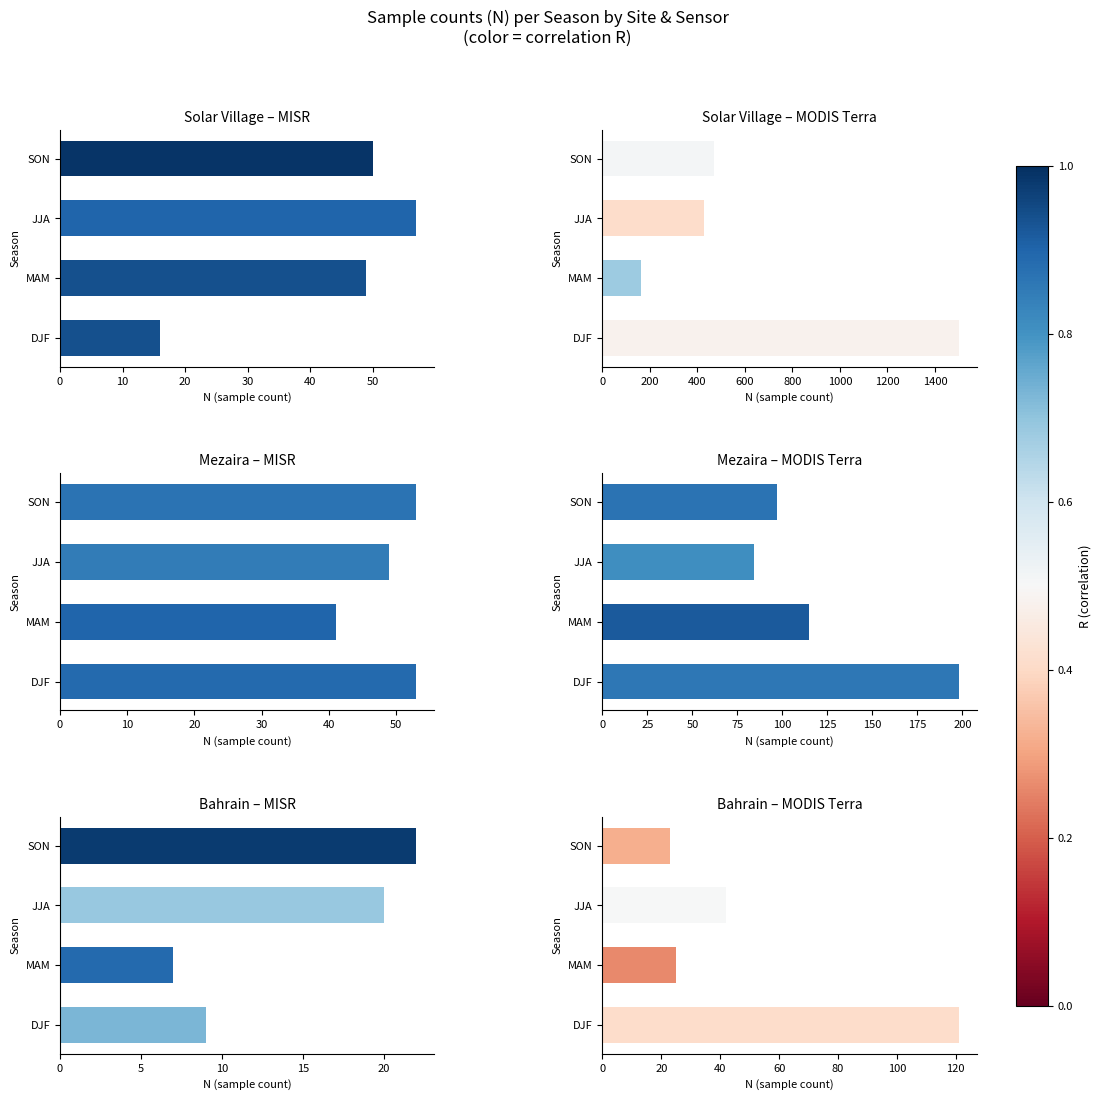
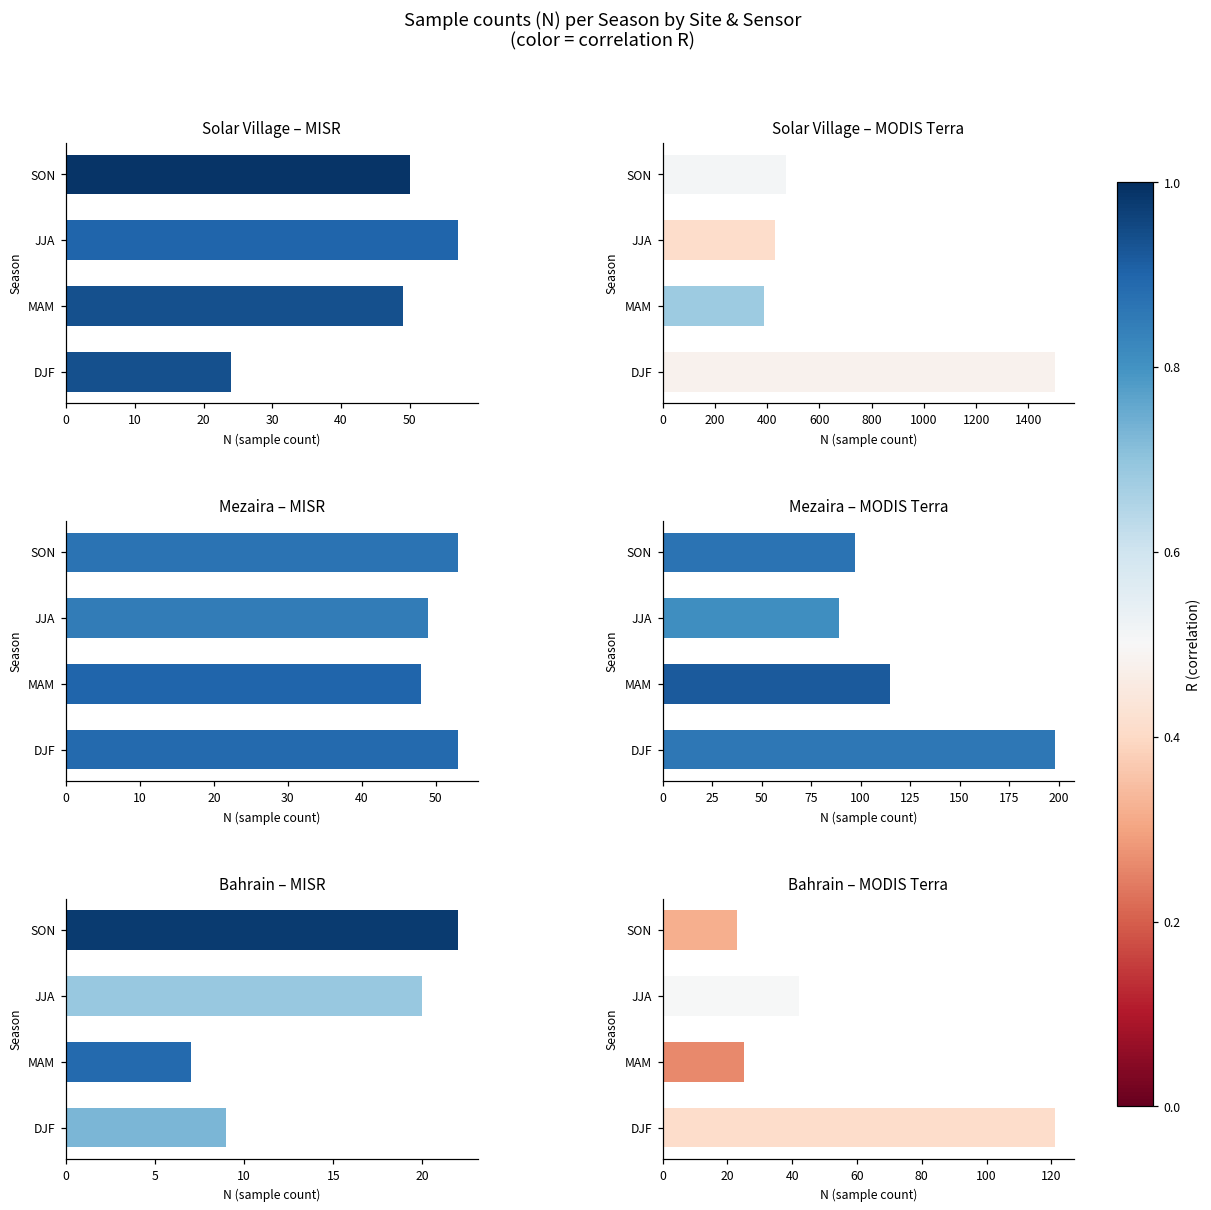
  {
    "Solar Village – MISR": {
      "SON": 50,
      "JJA": 57,
      "MAM": 49,
-     "DJF": 16
+     "DJF": 24
    },
    "Solar Village – MODIS Terra": {
      "SON": 470,
      "JJA": 430,
-     "MAM": 160,
+     "MAM": 390,
      "DJF": 1500
    },
    "Mezaira – MISR": {
      "SON": 53,
      "JJA": 49,
-     "MAM": 41,
+     "MAM": 48,
      "DJF": 53
    },
    "Mezaira – MODIS Terra": {
      "SON": 97,
-     "JJA": 84,
+     "JJA": 89,
      "MAM": 115,
      "DJF": 198
    },
    "Bahrain – MISR": {
      "SON": 22.0,
      "JJA": 20.0,
      "MAM": 7.0,
      "DJF": 9.0
    },
    "Bahrain – MODIS Terra": {
      "SON": 23,
      "JJA": 42,
      "MAM": 25,
      "DJF": 121
    }
  }
